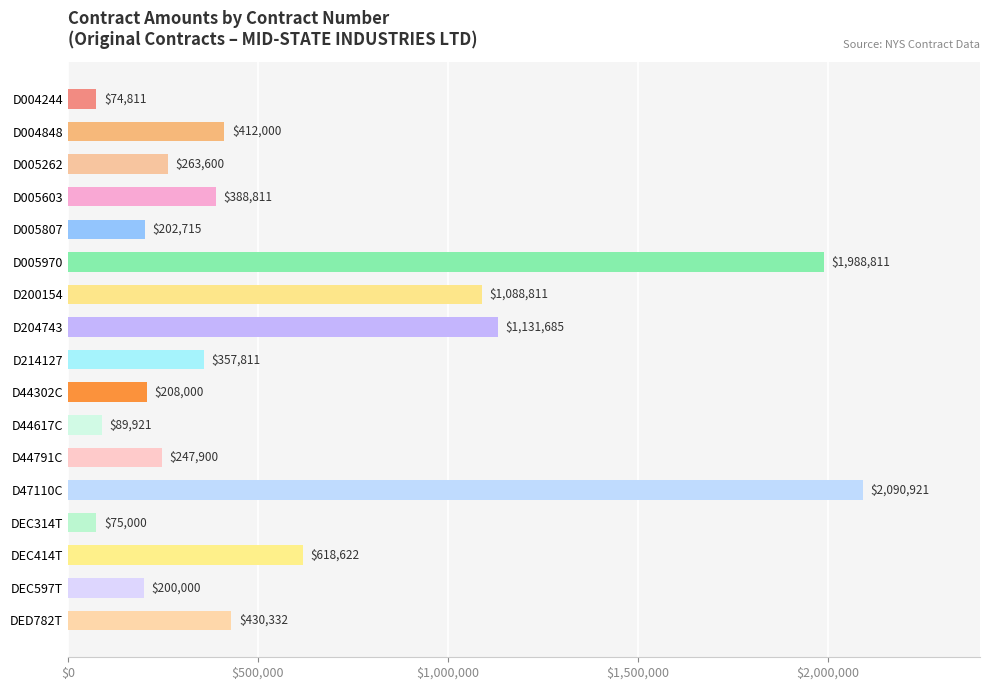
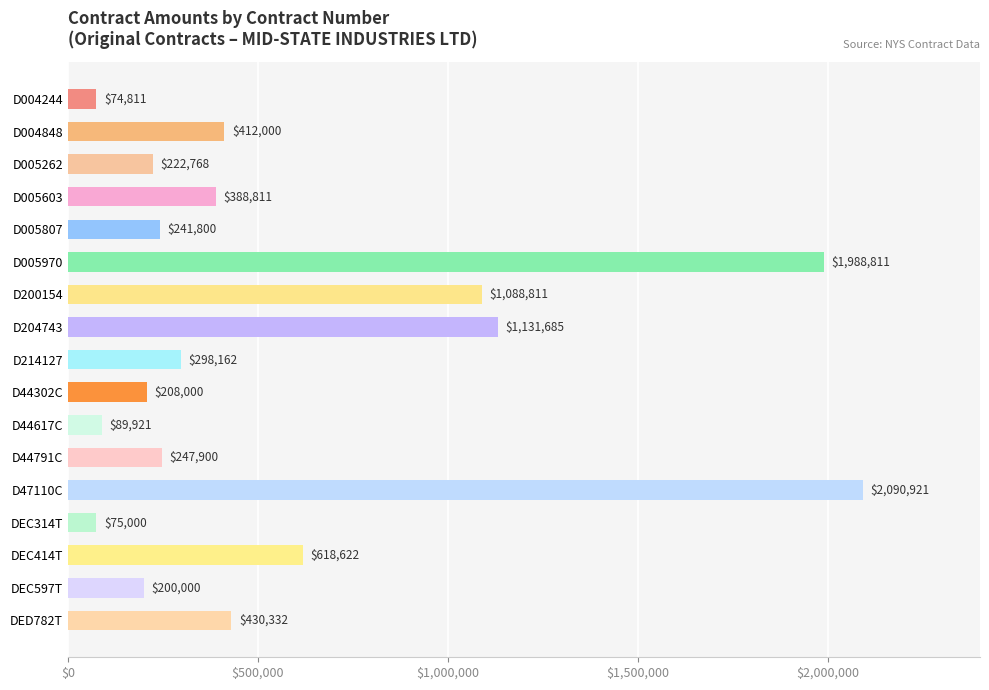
  {
    "D004244": "$74,811",
    "D004848": "$412,000",
-   "D005262": "$263,600",
+   "D005262": "$222,768",
    "D005603": "$388,811",
-   "D005807": "$202,715",
+   "D005807": "$241,800",
    "D005970": "$1,988,811",
    "D200154": "$1,088,811",
    "D204743": "$1,131,685",
-   "D214127": "$357,811",
+   "D214127": "$298,162",
    "D44302C": "$208,000",
    "D44617C": "$89,921",
    "D44791C": "$247,900",
    "D47110C": "$2,090,921",
    "DEC314T": "$75,000",
    "DEC414T": "$618,622",
    "DEC597T": "$200,000",
    "DED782T": "$430,332"
  }
